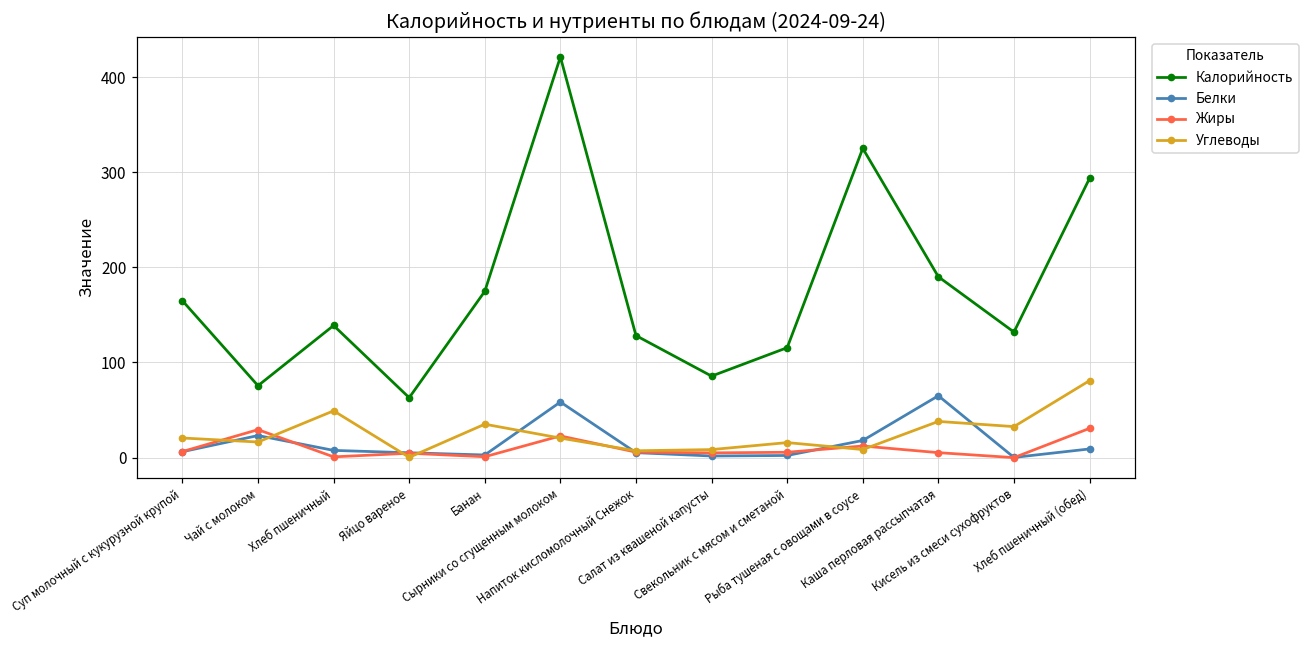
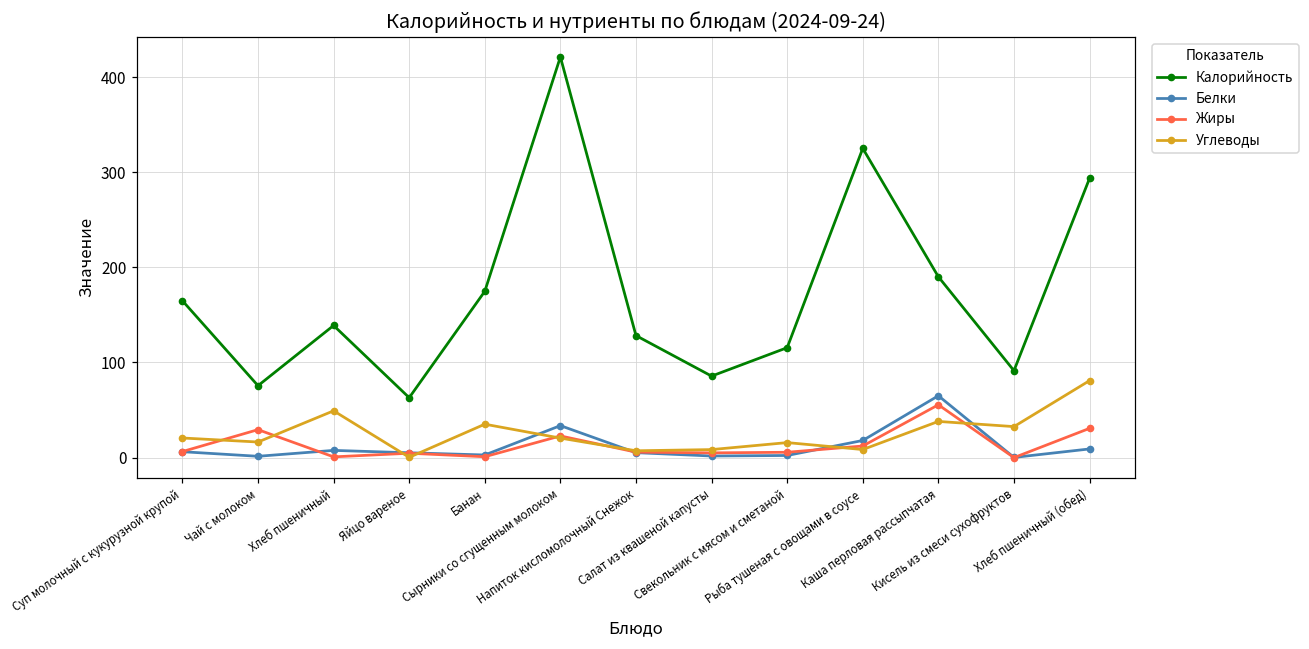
  {
    "Калорийность": {
      "Суп молочный с кукурузной крупой": 160,
      "Чай с молоком": 80,
      "Хлеб пшеничный": 140,
      "Яйцо вареное": 60,
      "Банан": 170,
      "Сырники со сгущенным молоком": 420,
      "Напиток кисломолочный Снежок": 130,
      "Салат из квашеной капусты": 90,
      "Свекольник с мясом и сметаной": 120,
      "Рыба тушеная с овощами в соусе": 330,
      "Каша перловая рассыпчатая": 190,
-     "Кисель из смеси сухофруктов": 130,
+     "Кисель из смеси сухофруктов": 90,
      "Хлеб пшеничный (обед)": 290
    },
    "Белки": {
-     "Чай с молоком": 20,
+     "Чай с молоком": 0,
      "Хлеб пшеничный": 10,
-     "Сырники со сгущенным молоком": 60,
+     "Сырники со сгущенным молоком": 30,
      "Салат из квашеной капусты": 0,
      "Свекольник с мясом и сметаной": 0,
      "Рыба тушеная с овощами в соусе": 20,
      "Каша перловая рассыпчатая": 70,
      "Хлеб пшеничный (обед)": 10
    },
    "Жиры": {
      "Чай с молоком": 30,
      "Хлеб пшеничный": 0,
      "Салат из квашеной капусты": 10,
      "Свекольник с мясом и сметаной": 10,
      "Рыба тушеная с овощами в соусе": 10,
-     "Каша перловая рассыпчатая": 10,
+     "Каша перловая рассыпчатая": 60,
      "Хлеб пшеничный (обед)": 30
    },
    "Углеводы": {
      "Суп молочный с кукурузной крупой": 20,
      "Чай с молоком": 20,
      "Хлеб пшеничный": 50,
      "Яйцо вареное": 0,
      "Банан": 40,
      "Салат из квашеной капусты": 10,
      "Свекольник с мясом и сметаной": 20,
      "Рыба тушеная с овощами в соусе": 10,
      "Каша перловая рассыпчатая": 40,
      "Кисель из смеси сухофруктов": 30,
      "Хлеб пшеничный (обед)": 80
    }
  }
